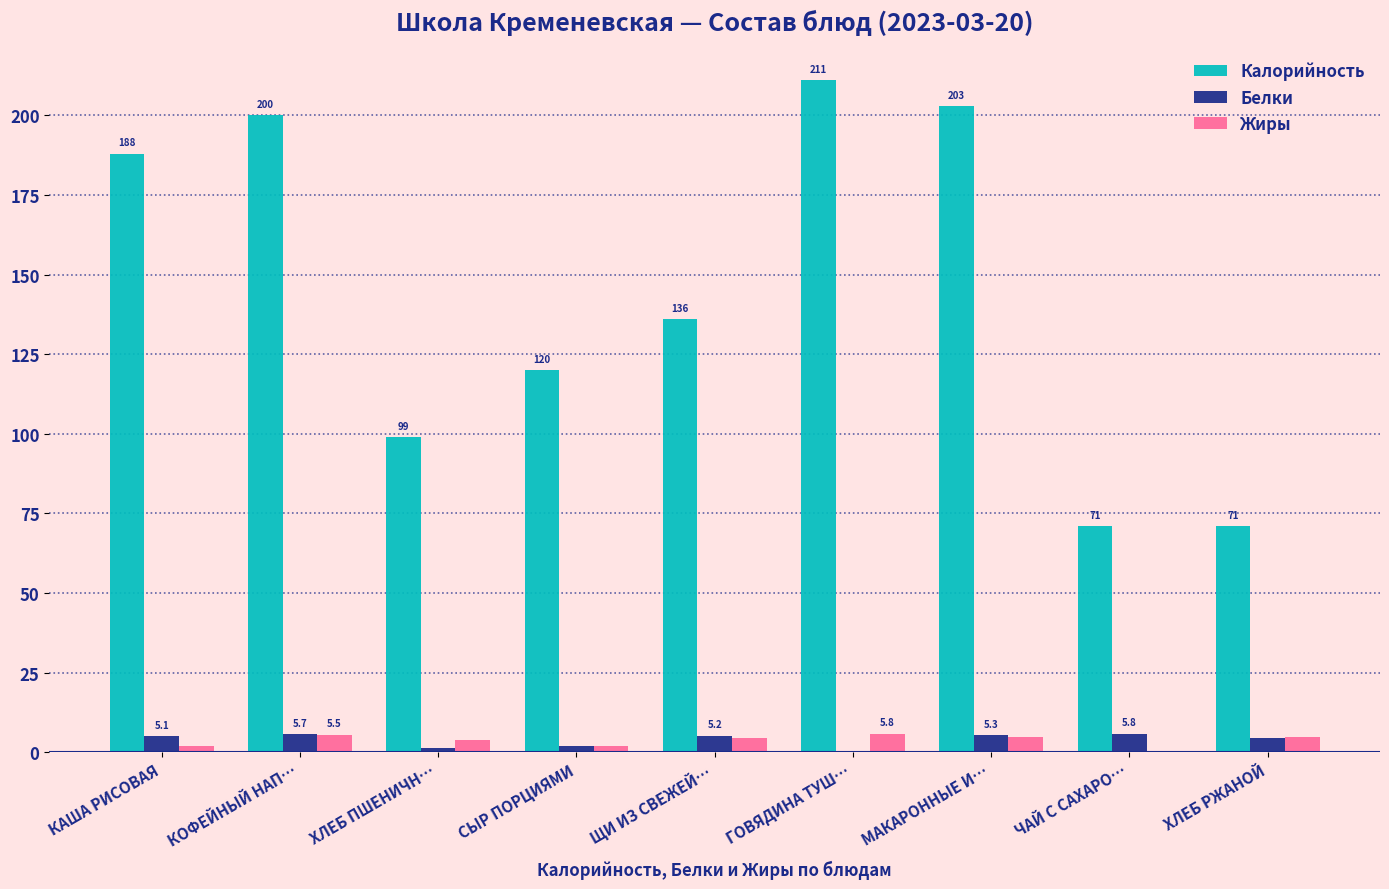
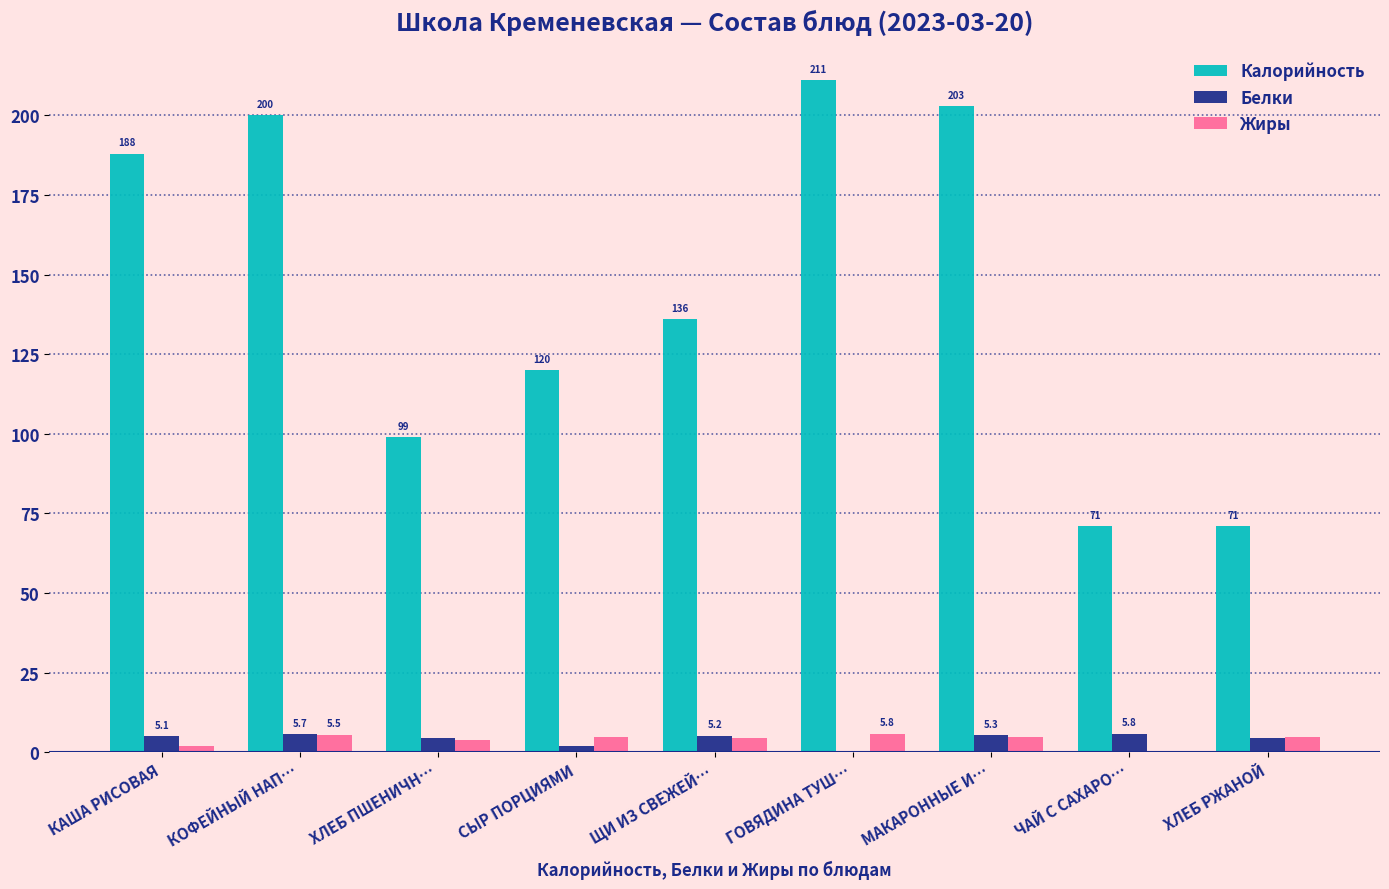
  {
    "Калорийность": {
      "КАША РИСОВАЯ": 188,
      "КОФЕЙНЫЙ НАП…": 200,
      "ХЛЕБ ПШЕНИЧН…": 99,
      "СЫР ПОРЦИЯМИ": 120,
      "ЩИ ИЗ СВЕЖЕЙ…": 136,
      "ГОВЯДИНА ТУШ…": 211,
      "МАКАРОННЫЕ И…": 203,
      "ЧАЙ С САХАРО…": 71,
      "ХЛЕБ РЖАНОЙ": 71
    },
    "Белки": {
-     "ХЛЕБ ПШЕНИЧН…": 2,
+     "ХЛЕБ ПШЕНИЧН…": 5,
      "СЫР ПОРЦИЯМИ": 2,
      "ХЛЕБ РЖАНОЙ": 5
    },
    "Жиры": {
      "КАША РИСОВАЯ": 2,
      "ХЛЕБ ПШЕНИЧН…": 4,
-     "СЫР ПОРЦИЯМИ": 2,
+     "СЫР ПОРЦИЯМИ": 5,
      "ЩИ ИЗ СВЕЖЕЙ…": 5,
      "МАКАРОННЫЕ И…": 5,
      "ЧАЙ С САХАРО…": 0,
      "ХЛЕБ РЖАНОЙ": 5
    }
  }
